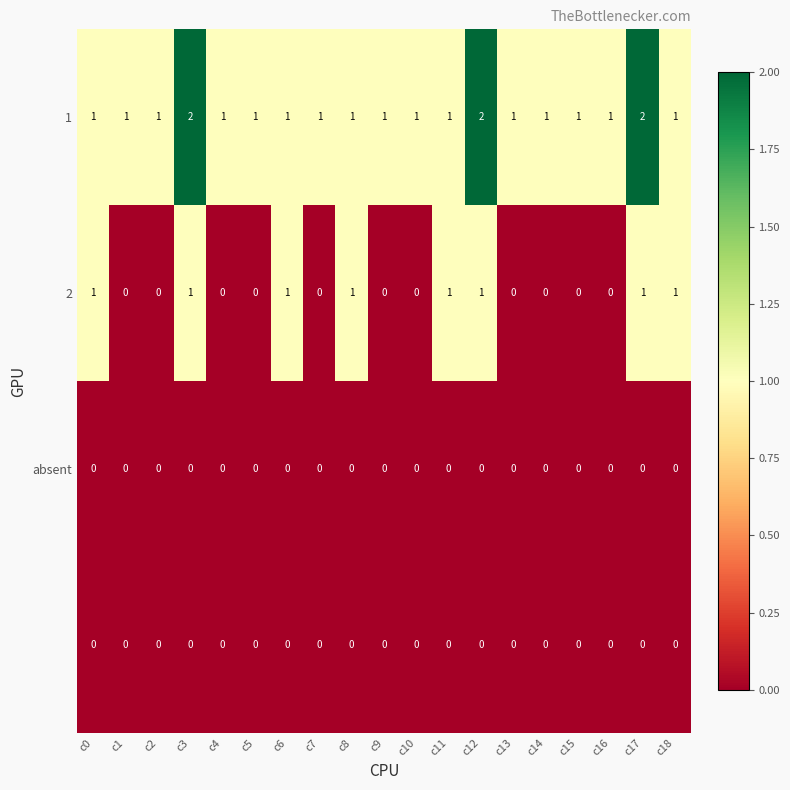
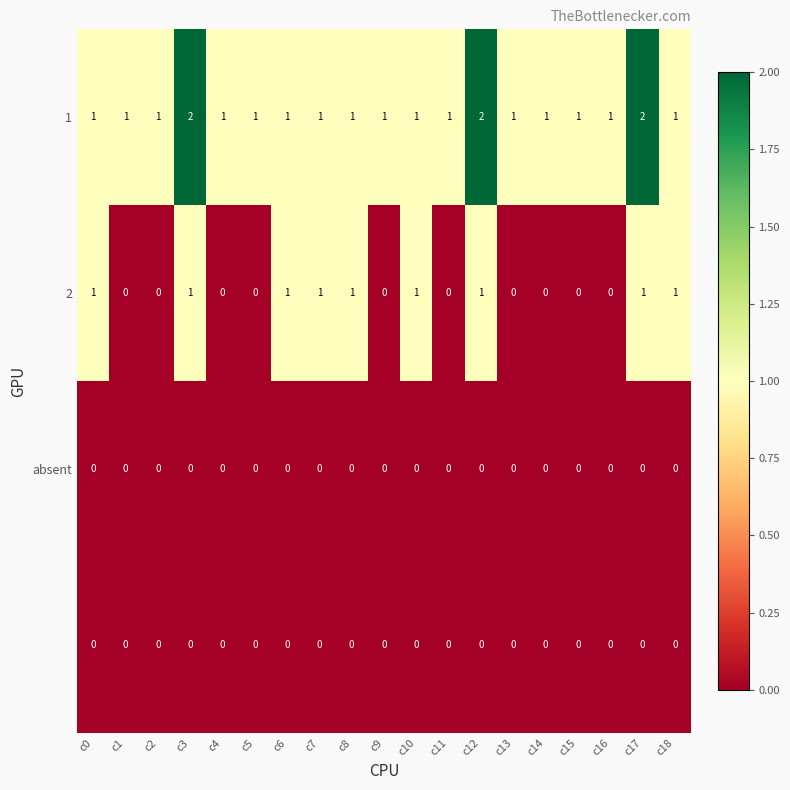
  {
    "1": {
      "c0": 1,
      "c1": 1,
      "c2": 1,
      "c3": 2,
      "c4": 1,
      "c5": 1,
      "c6": 1,
      "c7": 1,
      "c8": 1,
      "c9": 1,
      "c10": 1,
      "c11": 1,
      "c12": 2,
      "c13": 1,
      "c14": 1,
      "c15": 1,
      "c16": 1,
      "c17": 2,
      "c18": 1
    },
    "2": {
      "c0": 1,
      "c1": 0,
      "c2": 0,
      "c3": 1,
      "c4": 0,
      "c5": 0,
      "c6": 1,
-     "c7": 0,
+     "c7": 1,
      "c8": 1,
      "c9": 0,
-     "c10": 0,
-     "c11": 1,
+     "c10": 1,
+     "c11": 0,
      "c12": 1,
      "c13": 0,
      "c14": 0,
      "c15": 0,
      "c16": 0,
      "c17": 1,
      "c18": 1
    },
    "absent": {
      "c0": 0,
      "c1": 0,
      "c2": 0,
      "c3": 0,
      "c4": 0,
      "c5": 0,
      "c6": 0,
      "c7": 0,
      "c8": 0,
      "c9": 0,
      "c10": 0,
      "c11": 0,
      "c12": 0,
      "c13": 0,
      "c14": 0,
      "c15": 0,
      "c16": 0,
      "c17": 0,
      "c18": 0
    }
  }
